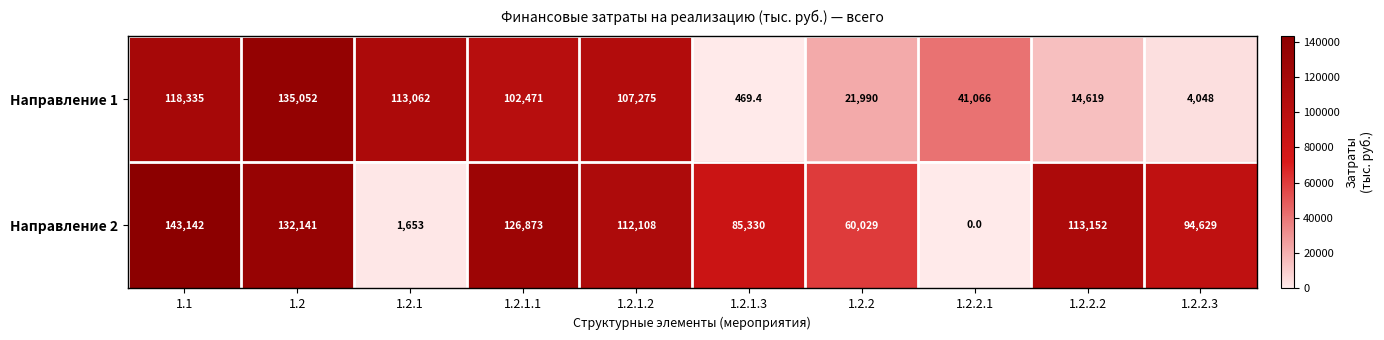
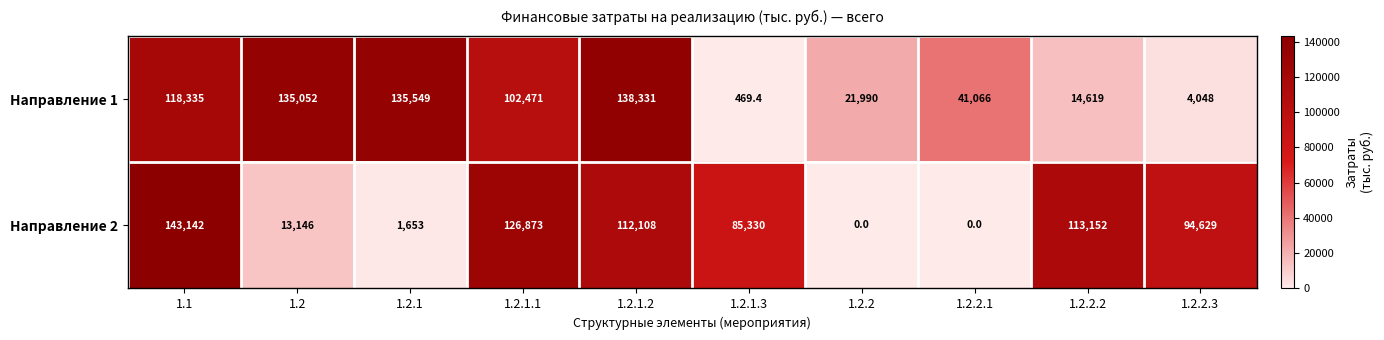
  {
    "Направление 1": {
      "1.1": "118,335",
      "1.2": "135,052",
-     "1.2.1": "113,062",
+     "1.2.1": "135,549",
      "1.2.1.1": "102,471",
-     "1.2.1.2": "107,275",
+     "1.2.1.2": "138,331",
      "1.2.1.3": "469.4",
      "1.2.2": "21,990",
      "1.2.2.1": "41,066",
      "1.2.2.2": "14,619",
      "1.2.2.3": "4,048"
    },
    "Направление 2": {
      "1.1": "143,142",
-     "1.2": "132,141",
+     "1.2": "13,146",
      "1.2.1": "1,653",
      "1.2.1.1": "126,873",
      "1.2.1.2": "112,108",
      "1.2.1.3": "85,330",
-     "1.2.2": "60,029",
+     "1.2.2": "0.0",
      "1.2.2.1": "0.0",
      "1.2.2.2": "113,152",
      "1.2.2.3": "94,629"
    }
  }
